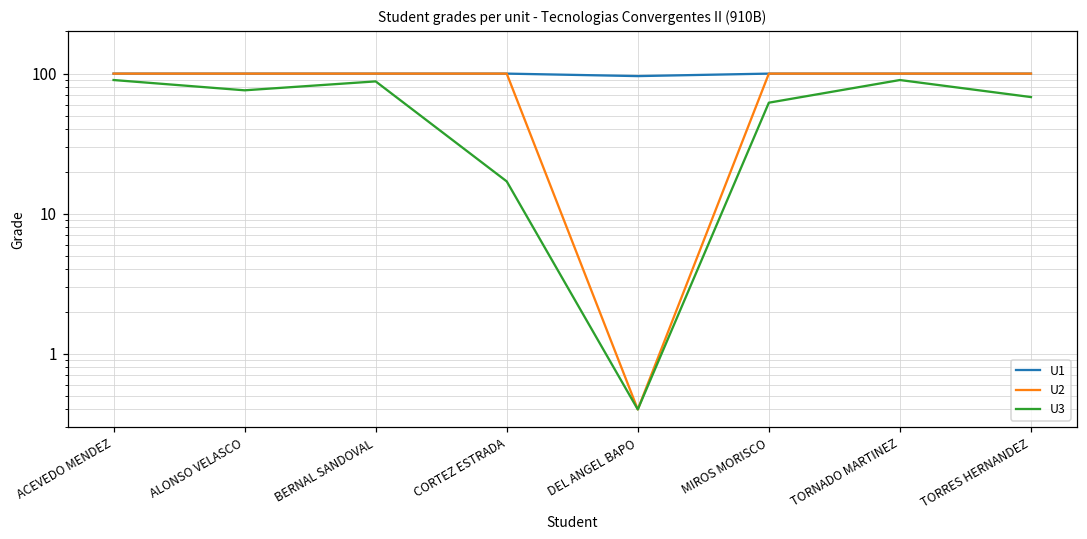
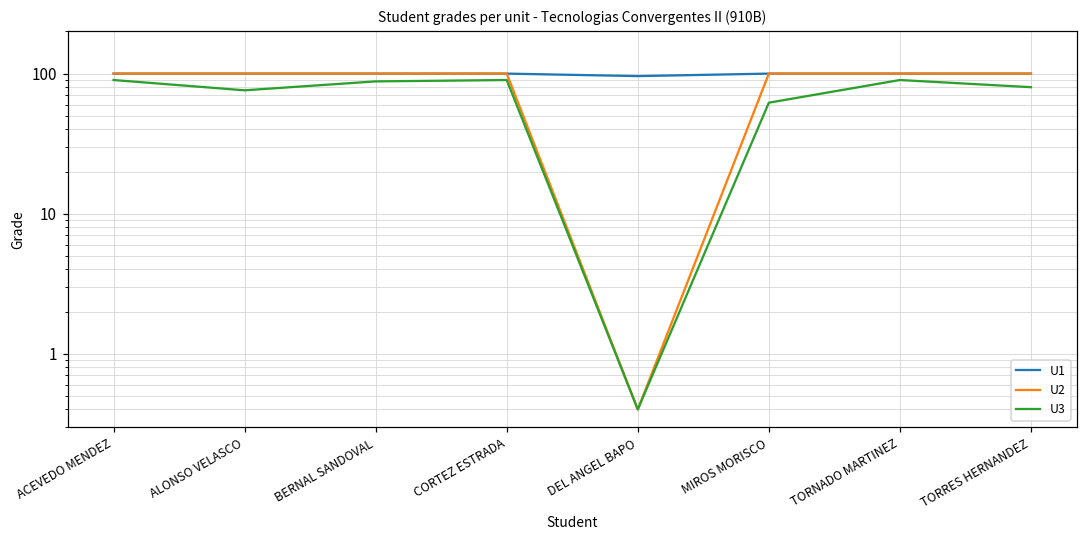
  {
    "U1": {
      "DEL ANGEL BAPO": 100
    },
    "U3": {
      "ACEVEDO MENDEZ": 90,
      "ALONSO VELASCO": 80,
      "BERNAL SANDOVAL": 90,
-     "CORTEZ ESTRADA": 17,
+     "CORTEZ ESTRADA": 90,
      "MIROS MORISCO": 60,
      "TORNADO MARTINEZ": 90,
-     "TORRES HERNANDEZ": 70
+     "TORRES HERNANDEZ": 80
    }
  }
